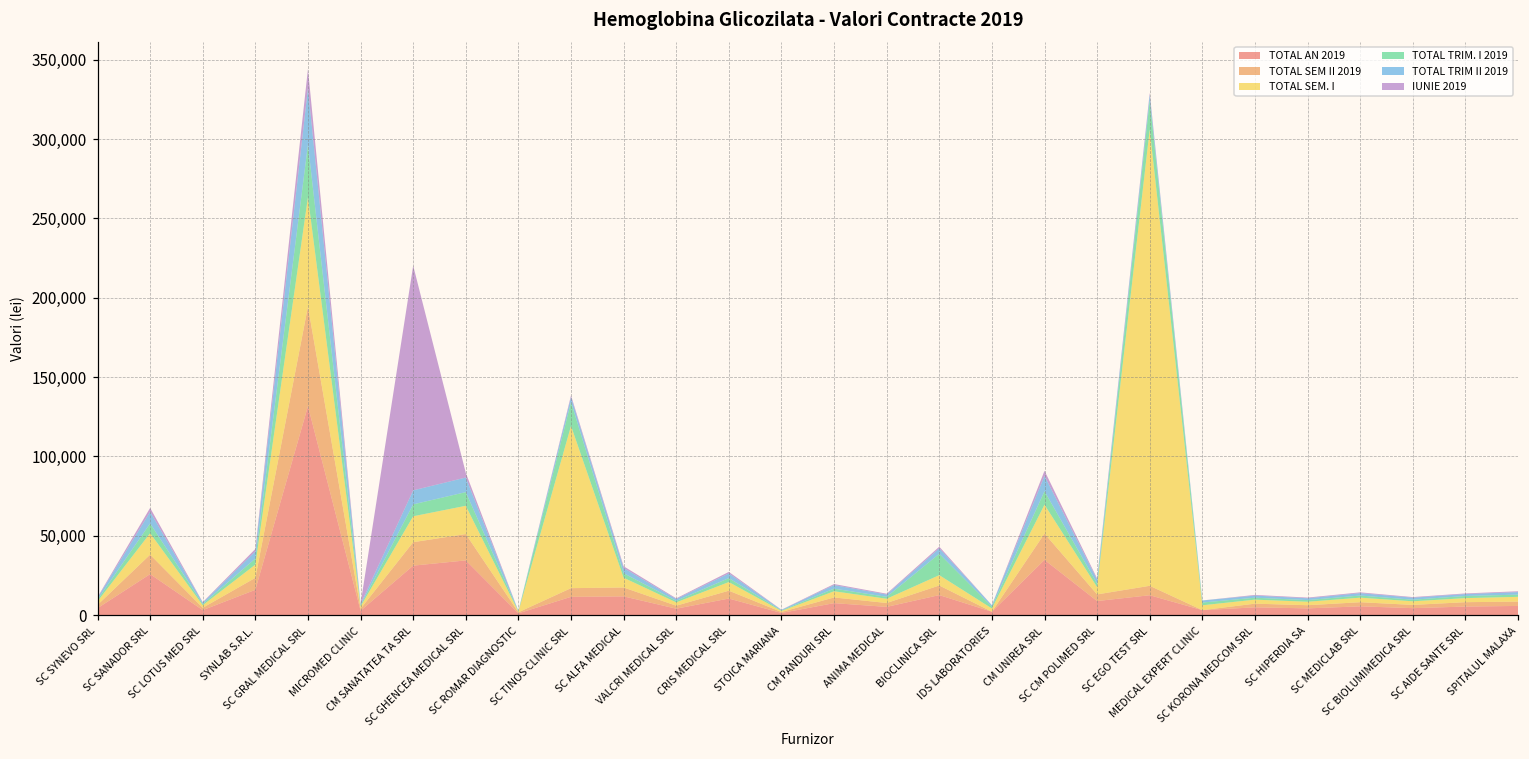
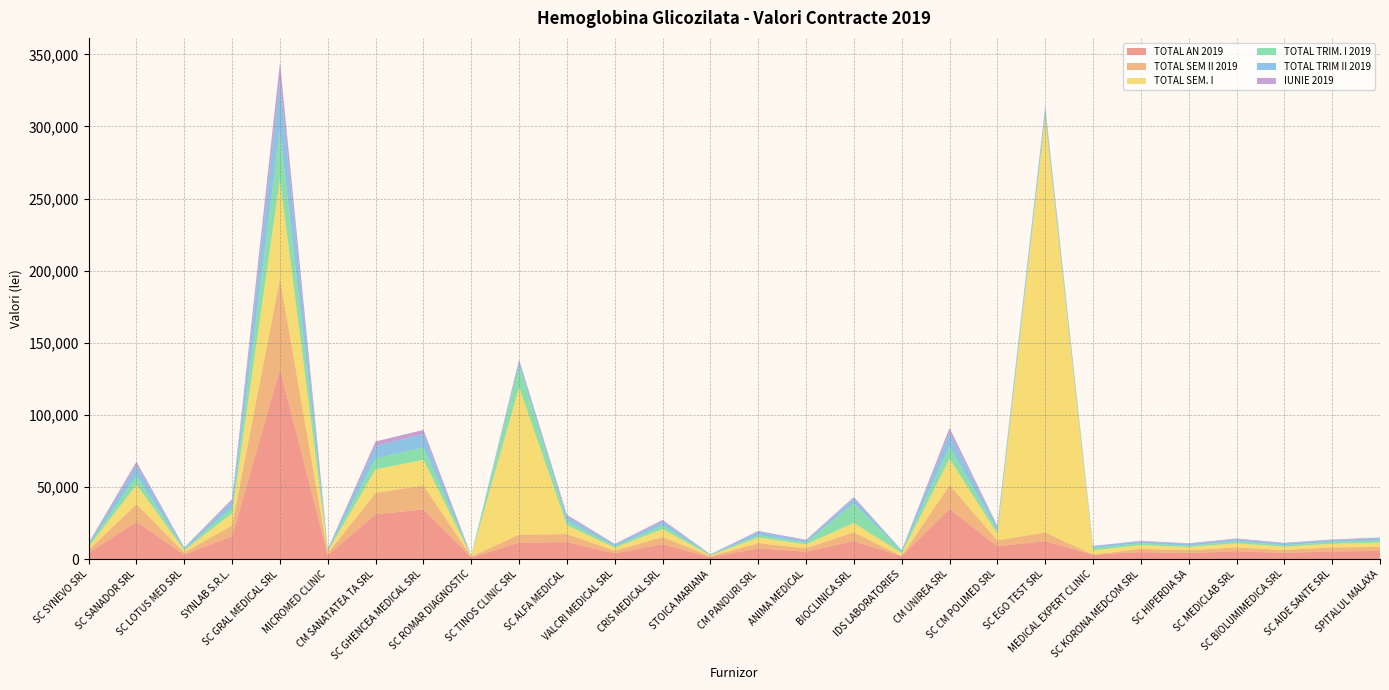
  {
    "TOTAL SEM. I": {
      "SC SANADOR SRL": "14,000",
      "SYNLAB S.R.L.": "8,000",
      "SC GRAL MEDICAL SRL": "69,000",
      "CM SANATATEA TA SRL": "16,000",
      "SC GHENCEA MEDICAL SRL": "18,000",
      "SC TINOS CLINIC SRL": "102,000",
      "SC ALFA MEDICAL": "6,000",
      "CRIS MEDICAL SRL": "5,000",
      "BIOCLINICA SRL": "7,000",
      "CM UNIREA SRL": "18,000",
      "SC CM POLIMED SRL": "5,000",
      "SC EGO TEST SRL": "288,000"
    },
    "TOTAL TRIM. I 2019": {
      "SC SANADOR SRL": "6,000",
      "SYNLAB S.R.L.": "4,000",
      "SC GRAL MEDICAL SRL": "33,000",
      "CM SANATATEA TA SRL": "8,000",
      "SC GHENCEA MEDICAL SRL": "9,000",
      "SC TINOS CLINIC SRL": "15,000",
      "SC ALFA MEDICAL": "3,000",
      "CRIS MEDICAL SRL": "3,000",
      "BIOCLINICA SRL": "13,000",
      "CM UNIREA SRL": "9,000",
      "SC CM POLIMED SRL": "2,000",
-     "SC EGO TEST SRL": "18,000"
+     "SC EGO TEST SRL": "3,000"
    },
    "TOTAL TRIM II 2019": {
      "SC SANADOR SRL": "7,000",
      "SC GRAL MEDICAL SRL": "36,000",
      "CM SANATATEA TA SRL": "9,000",
      "SC GHENCEA MEDICAL SRL": "9,000",
      "CM UNIREA SRL": "10,000"
    },
    "IUNIE 2019": {
      "SC SANADOR SRL": "2,000",
      "SC GRAL MEDICAL SRL": "12,000",
-     "CM SANATATEA TA SRL": "142,000",
+     "CM SANATATEA TA SRL": "3,000",
      "SC GHENCEA MEDICAL SRL": "3,000",
      "CM UNIREA SRL": "3,000"
    }
  }
